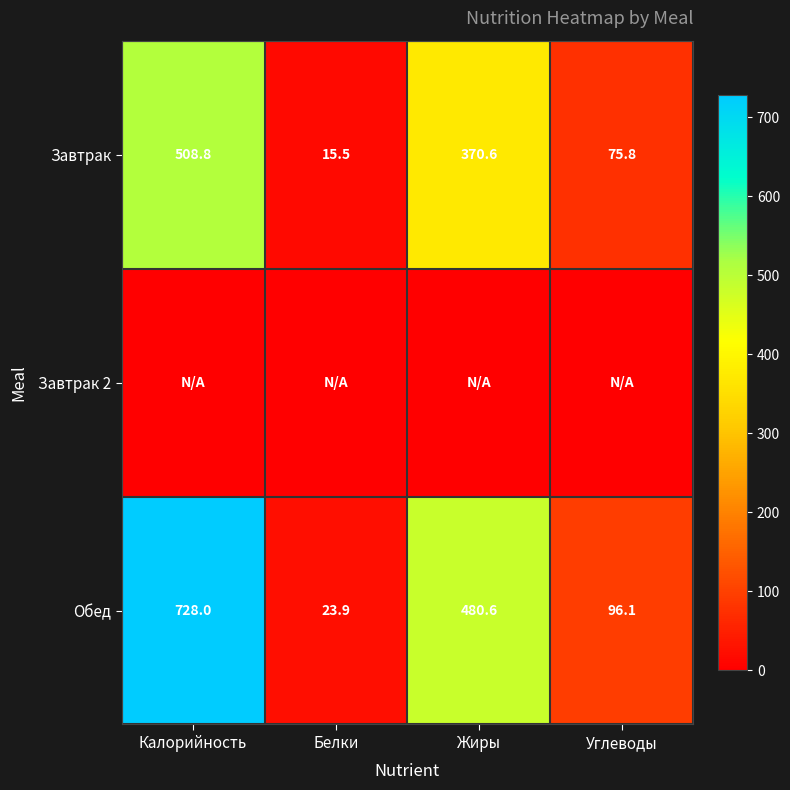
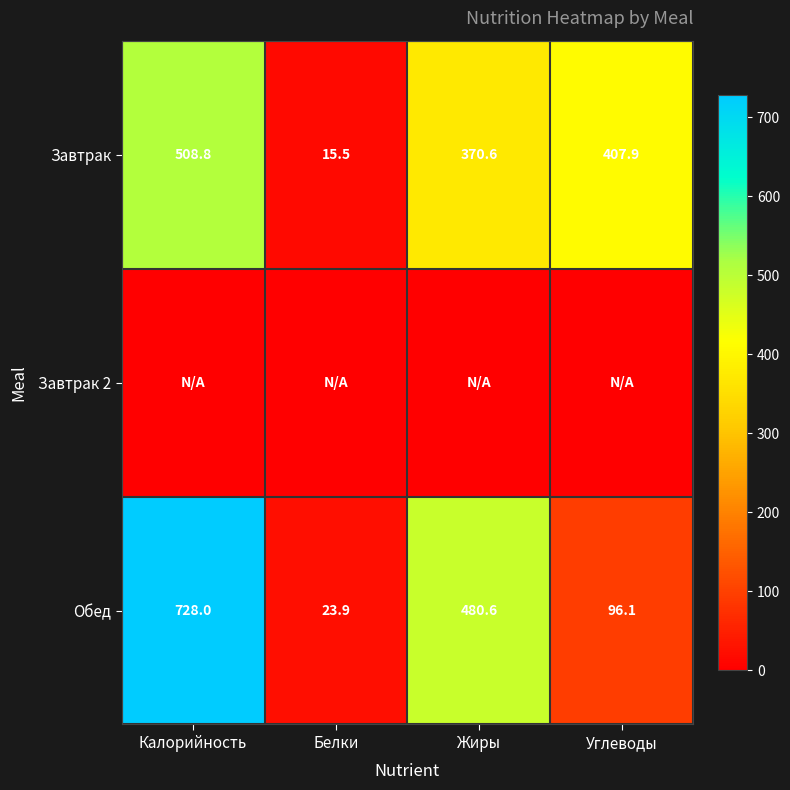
  {
    "Завтрак": {
      "Калорийность": 508.8,
      "Белки": 15.5,
      "Жиры": 370.6,
-     "Углеводы": 75.8
+     "Углеводы": 407.9
    },
    "Обед": {
      "Калорийность": 728.0,
      "Белки": 23.9,
      "Жиры": 480.6,
      "Углеводы": 96.1
    }
  }
